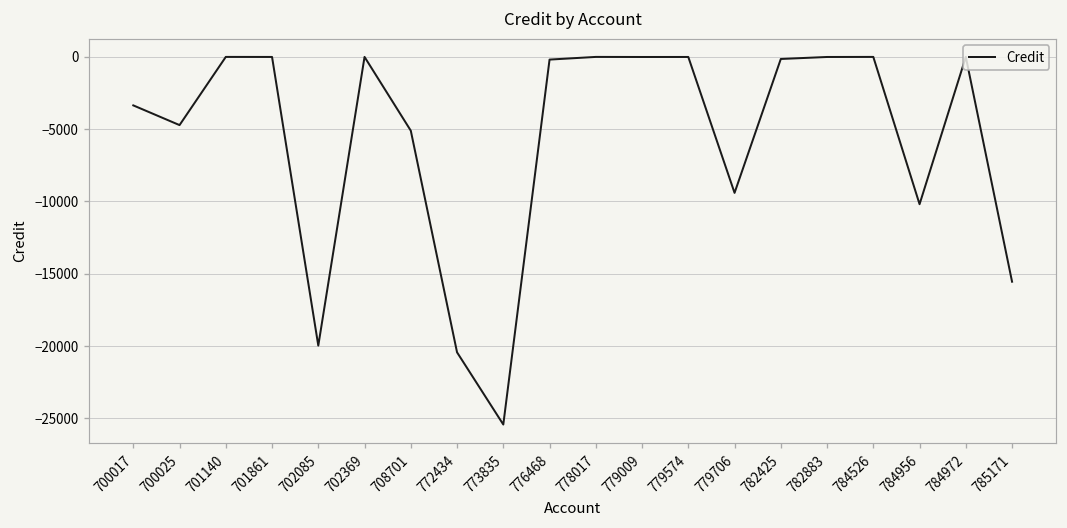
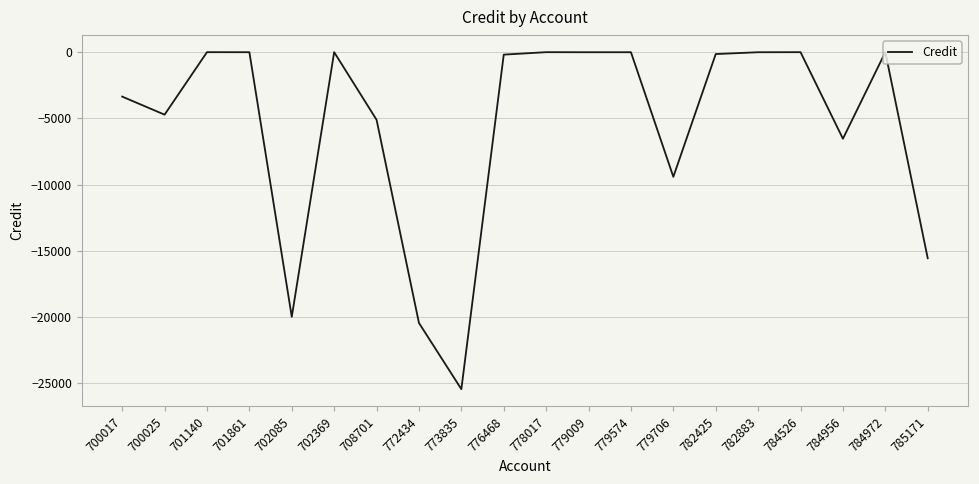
  {
    "700017": -3400,
    "700025": -4700,
    "701140": 0,
    "701861": 0,
    "702085": -20000,
    "702369": 0,
    "708701": -5100,
    "772434": -20400,
    "773835": -25400,
    "776468": -200,
    "778017": 0,
    "779009": 0,
    "779574": 0,
    "779706": -9400,
    "782425": -100,
    "782883": 0,
    "784526": 0,
-   "784956": -10200,
+   "784956": -6500,
    "785171": -15600
  }
